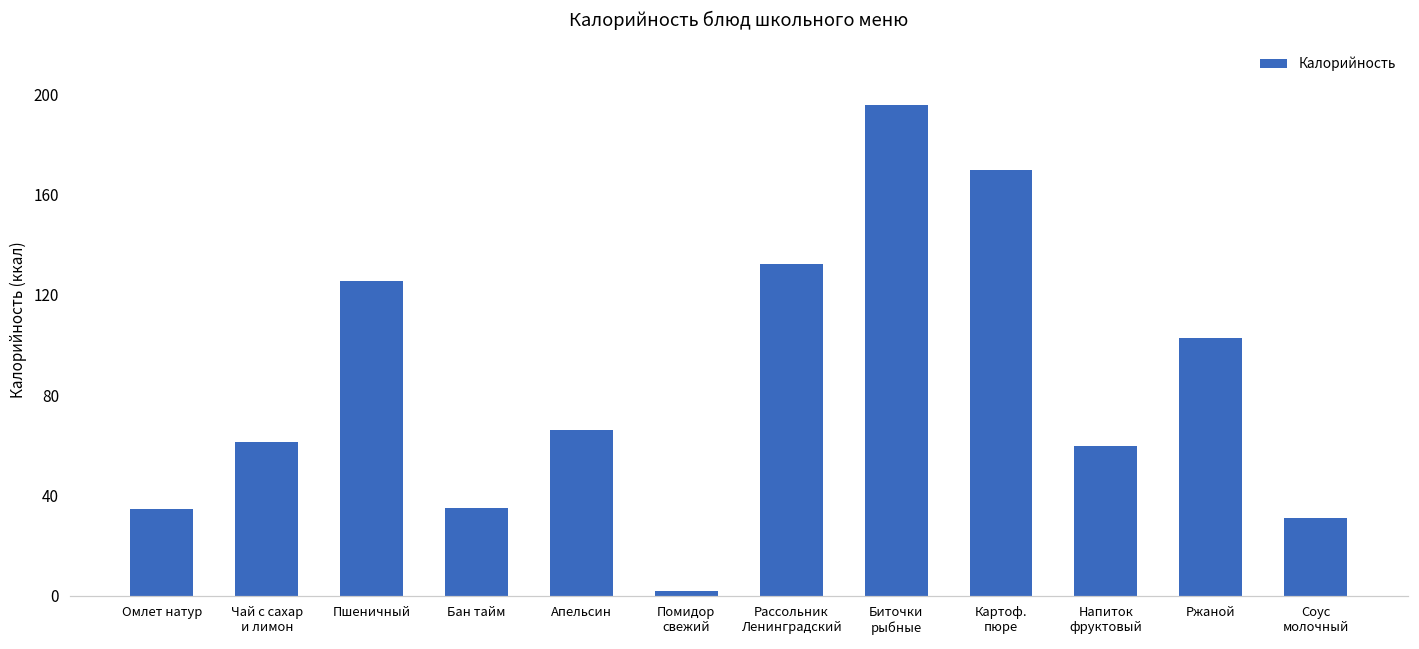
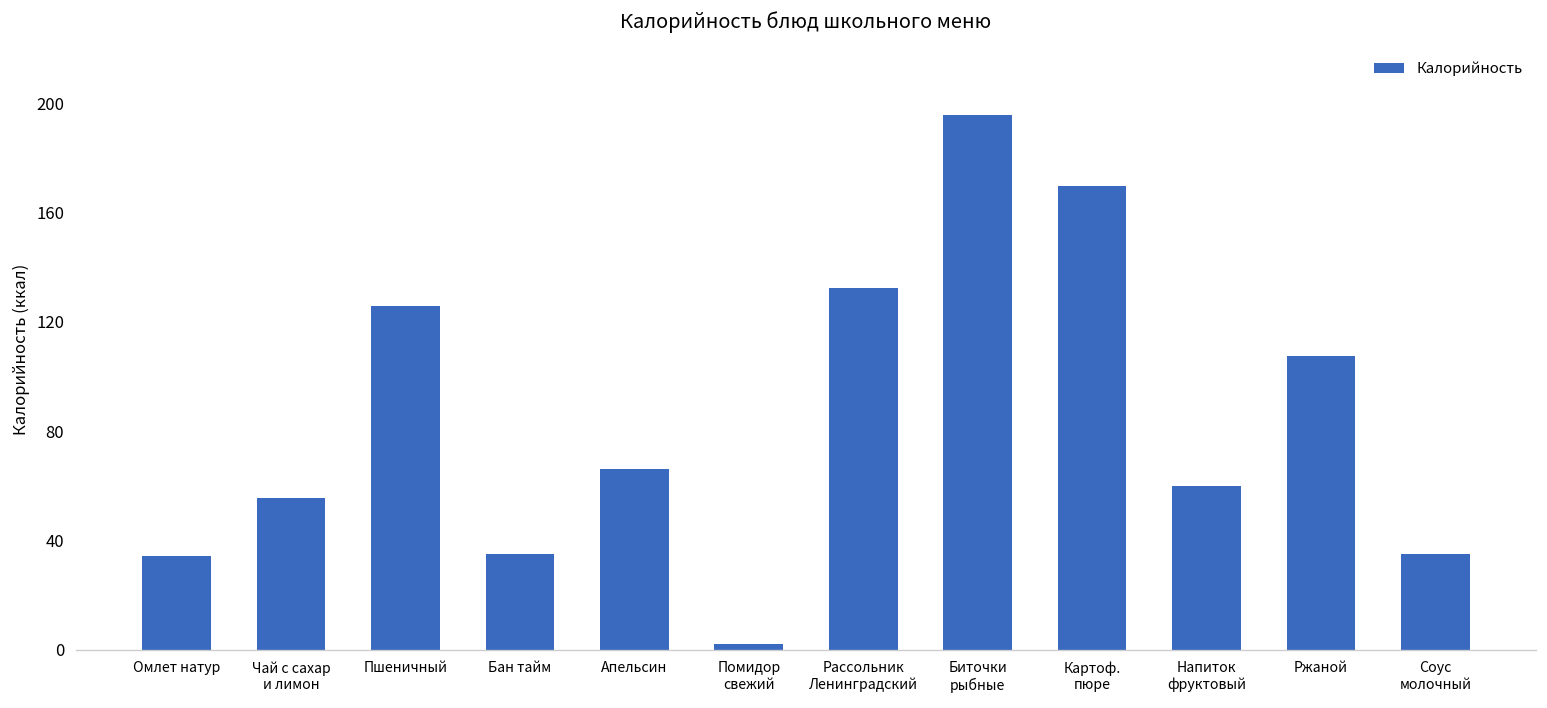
  {
    "Омлет натур": 34,
-   "Чай с сахар и лимон": 61,
+   "Чай с сахар и лимон": 55,
    "Пшеничный": 126,
    "Бан тайм": 35,
    "Апельсин": 66,
    "Помидор свежий": 2,
    "Рассольник Ленинградский": 132,
    "Биточки рыбные": 196,
    "Картоф. пюре": 170,
    "Напиток фруктовый": 60,
-   "Ржаной": 103,
-   "Соус молочный": 31
+   "Ржаной": 108,
+   "Соус молочный": 35
  }
